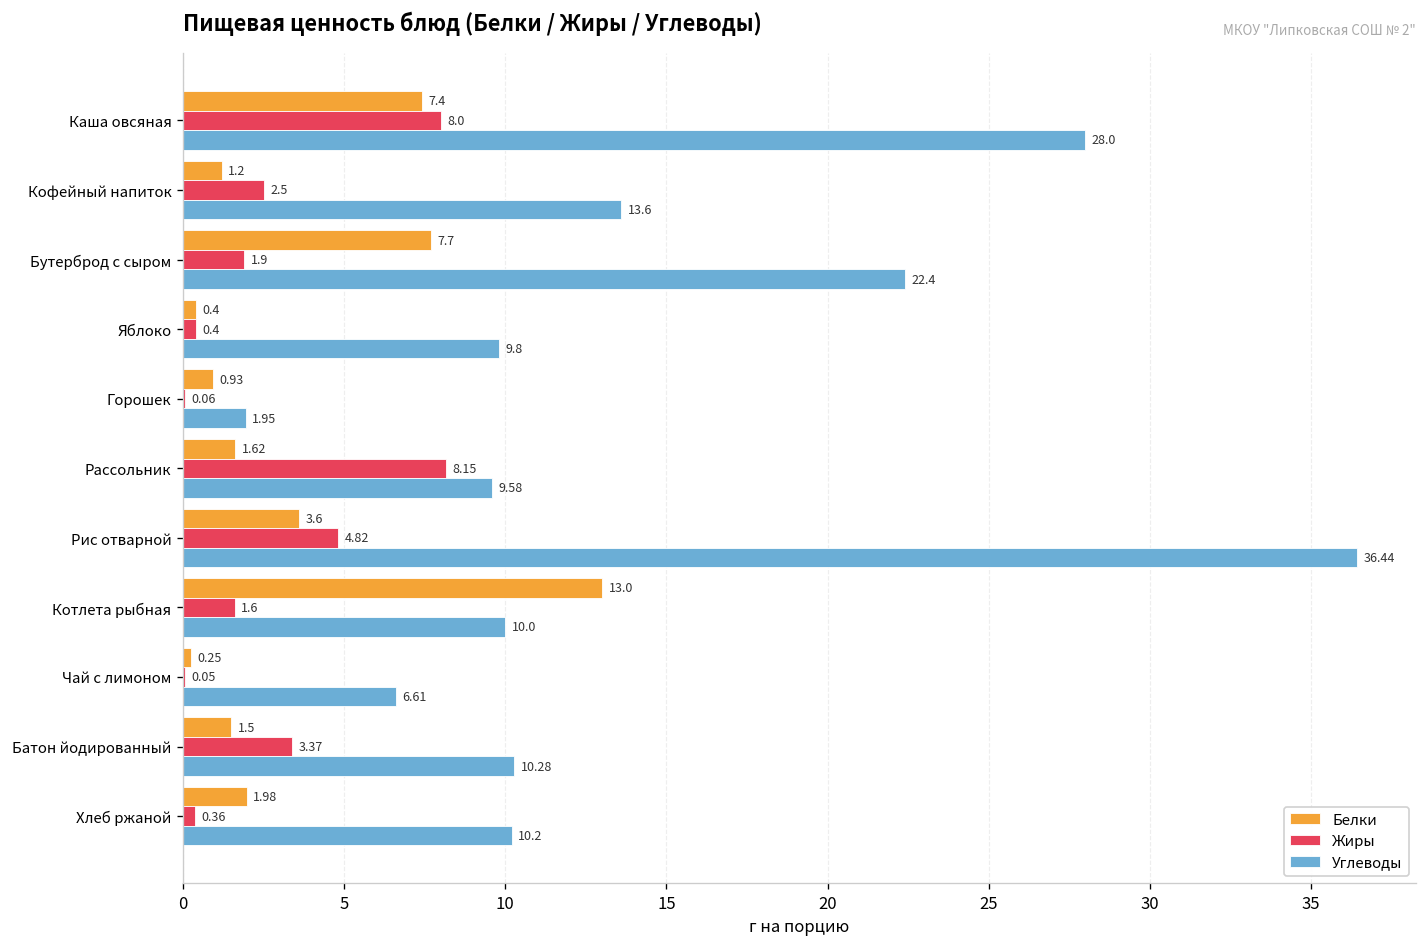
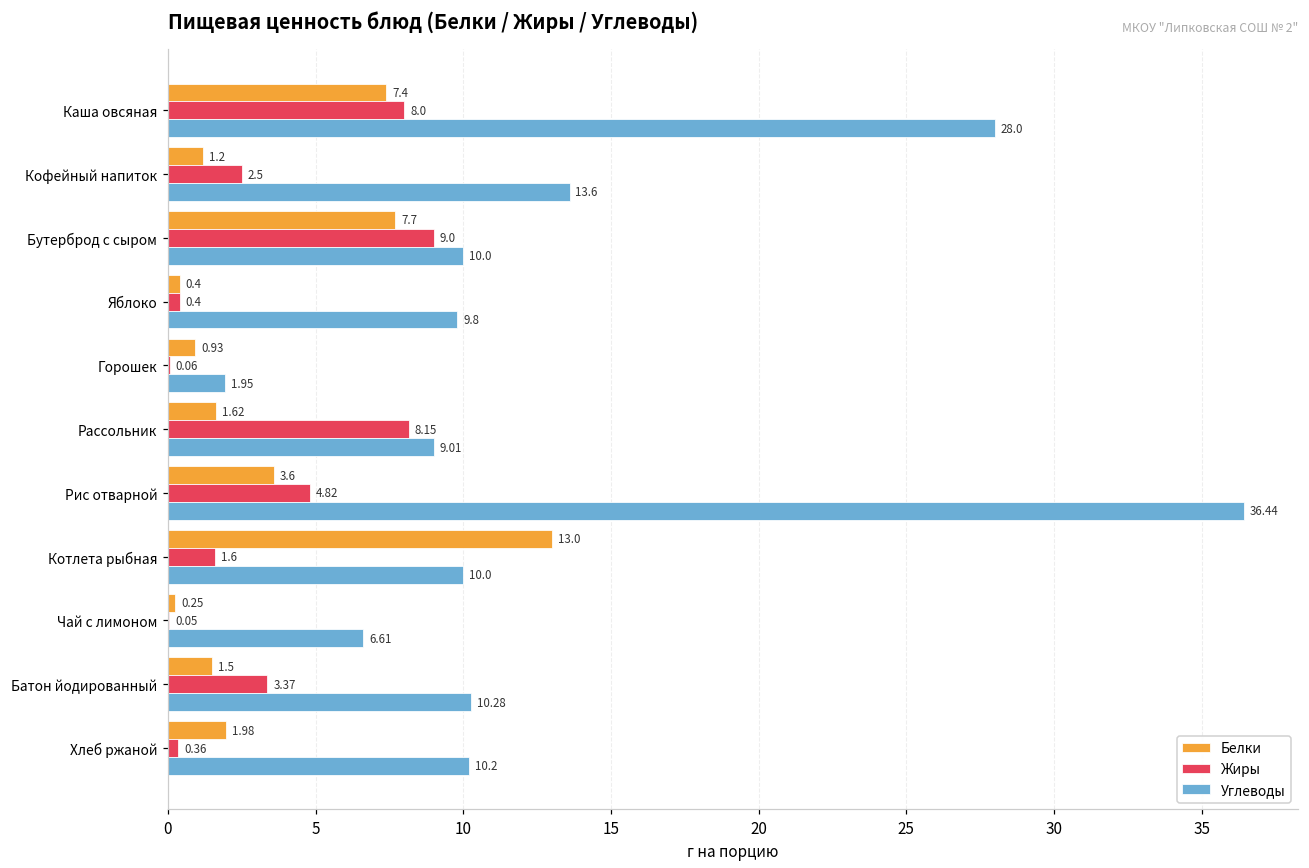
  {
    "Белки": {
      "Каша овсяная": 7.4,
      "Кофейный напиток": 1.2,
      "Бутерброд с сыром": 7.7,
      "Яблоко": 0.4,
      "Горошек": 0.93,
      "Рассольник": 1.62,
      "Рис отварной": 3.6,
      "Котлета рыбная": 13.0,
      "Чай с лимоном": 0.25,
      "Батон йодированный": 1.5,
      "Хлеб ржаной": 1.98
    },
    "Жиры": {
      "Каша овсяная": 8.0,
      "Кофейный напиток": 2.5,
-     "Бутерброд с сыром": 1.9,
+     "Бутерброд с сыром": 9.0,
      "Яблоко": 0.4,
      "Горошек": 0.06,
      "Рассольник": 8.15,
      "Рис отварной": 4.82,
      "Котлета рыбная": 1.6,
      "Чай с лимоном": 0.05,
      "Батон йодированный": 3.37,
      "Хлеб ржаной": 0.36
    },
    "Углеводы": {
      "Каша овсяная": 28.0,
      "Кофейный напиток": 13.6,
-     "Бутерброд с сыром": 22.4,
+     "Бутерброд с сыром": 10.0,
      "Яблоко": 9.8,
      "Горошек": 1.95,
-     "Рассольник": 9.58,
+     "Рассольник": 9.01,
      "Рис отварной": 36.44,
      "Котлета рыбная": 10.0,
      "Чай с лимоном": 6.61,
      "Батон йодированный": 10.28,
      "Хлеб ржаной": 10.2
    }
  }
